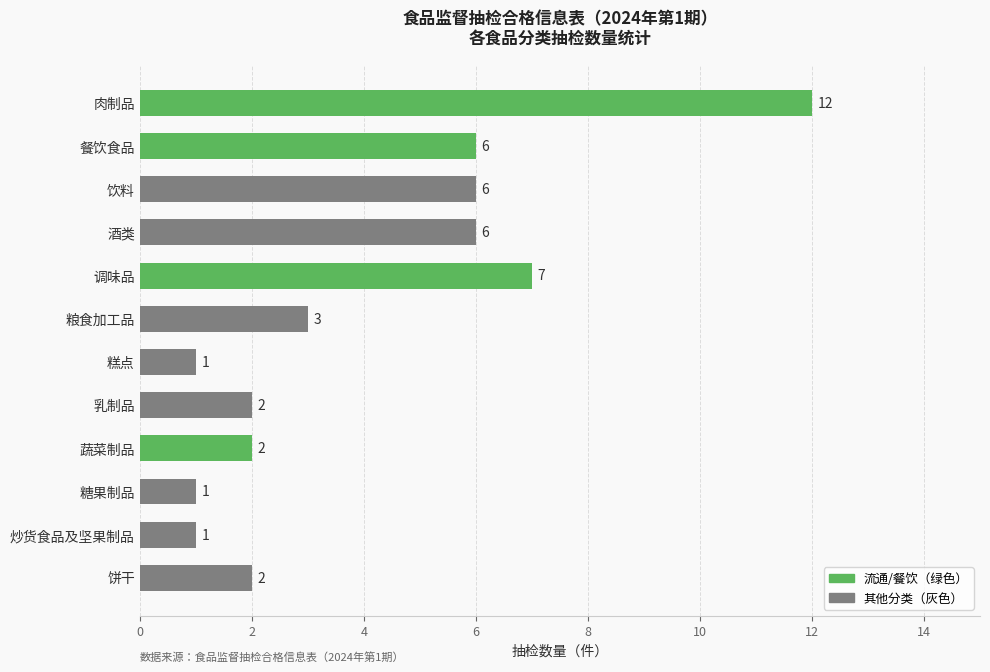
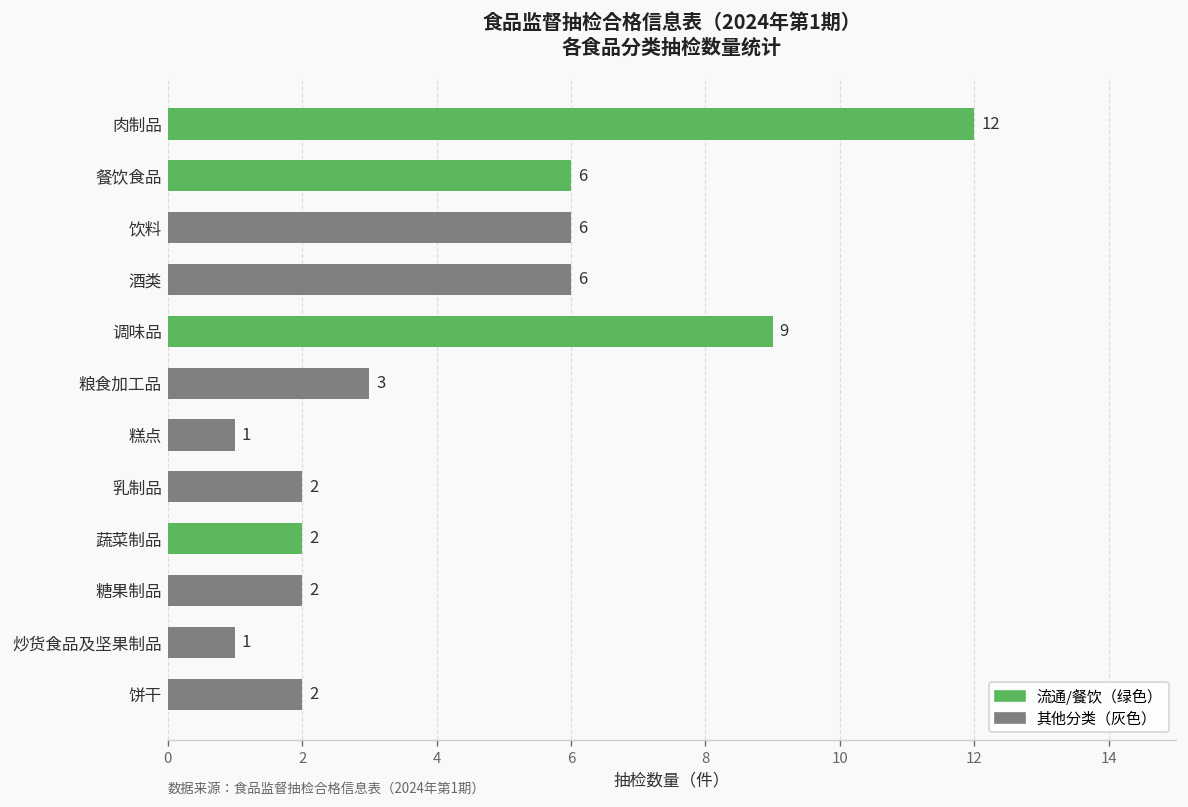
  {
    "肉制品": 12,
    "餐饮食品": 6,
    "饮料": 6,
    "酒类": 6,
-   "调味品": 7,
+   "调味品": 9,
    "粮食加工品": 3,
    "糕点": 1,
    "乳制品": 2,
    "蔬菜制品": 2,
-   "糖果制品": 1,
+   "糖果制品": 2,
    "炒货食品及坚果制品": 1,
    "饼干": 2
  }
